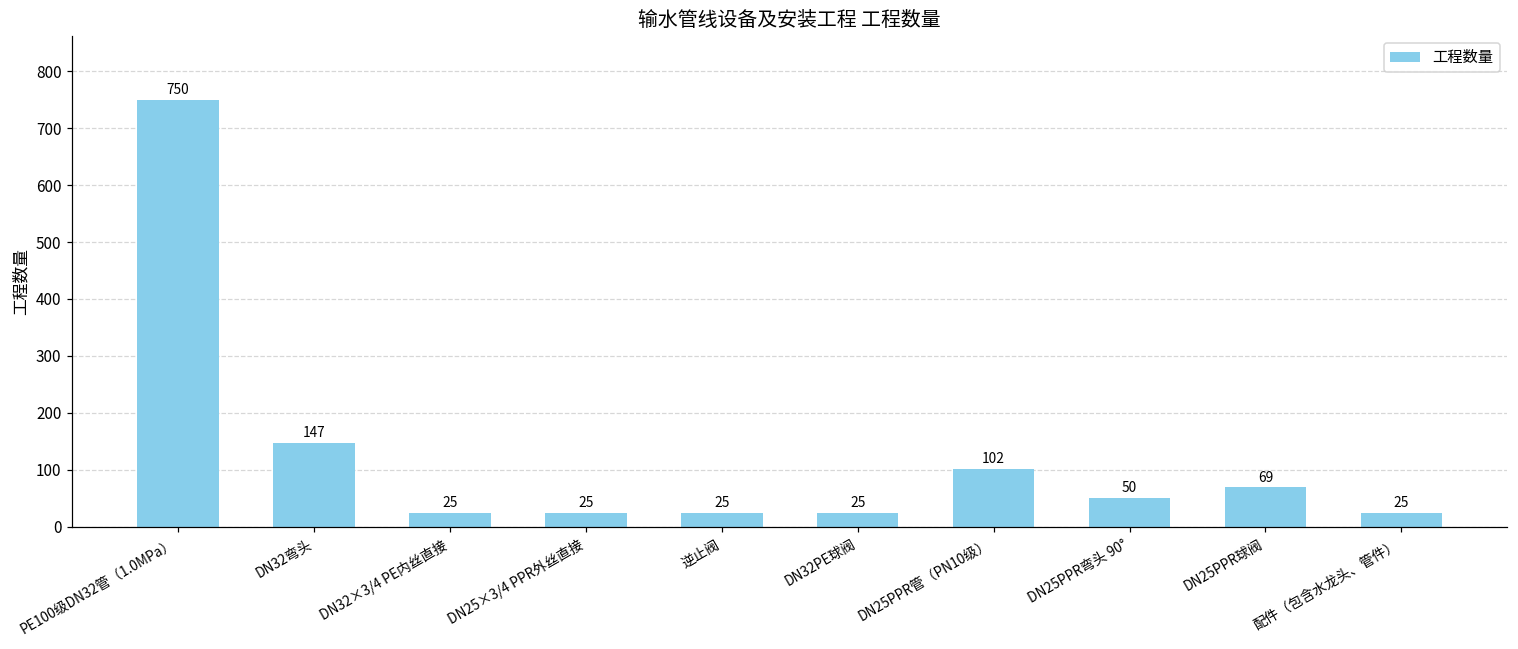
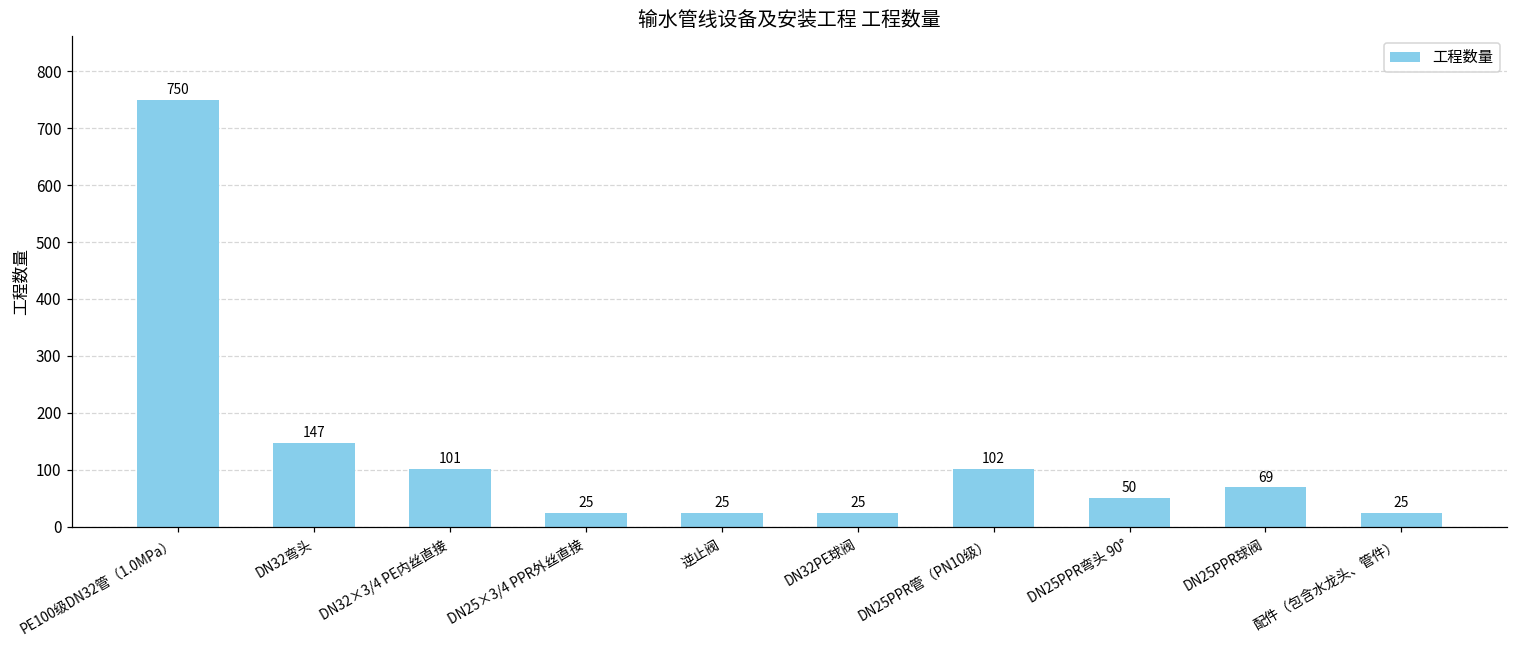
  {
    "PE100级DN32管（1.0MPa）": 750,
    "DN32弯头": 147,
-   "DN32×3/4 PE内丝直接": 25,
+   "DN32×3/4 PE内丝直接": 101,
    "DN25×3/4 PPR外丝直接": 25,
    "逆止阀": 25,
    "DN32PE球阀": 25,
    "DN25PPR管（PN10级）": 102,
    "DN25PPR弯头 90°": 50,
    "DN25PPR球阀": 69,
    "配件（包含水龙头、管件）": 25
  }
